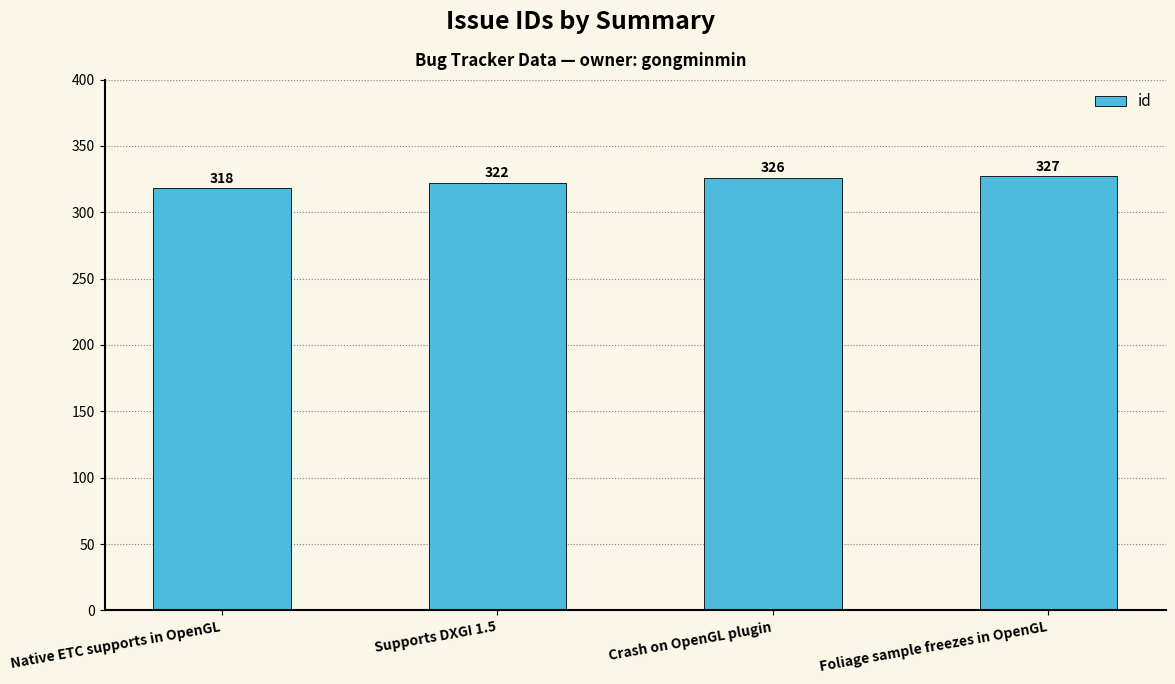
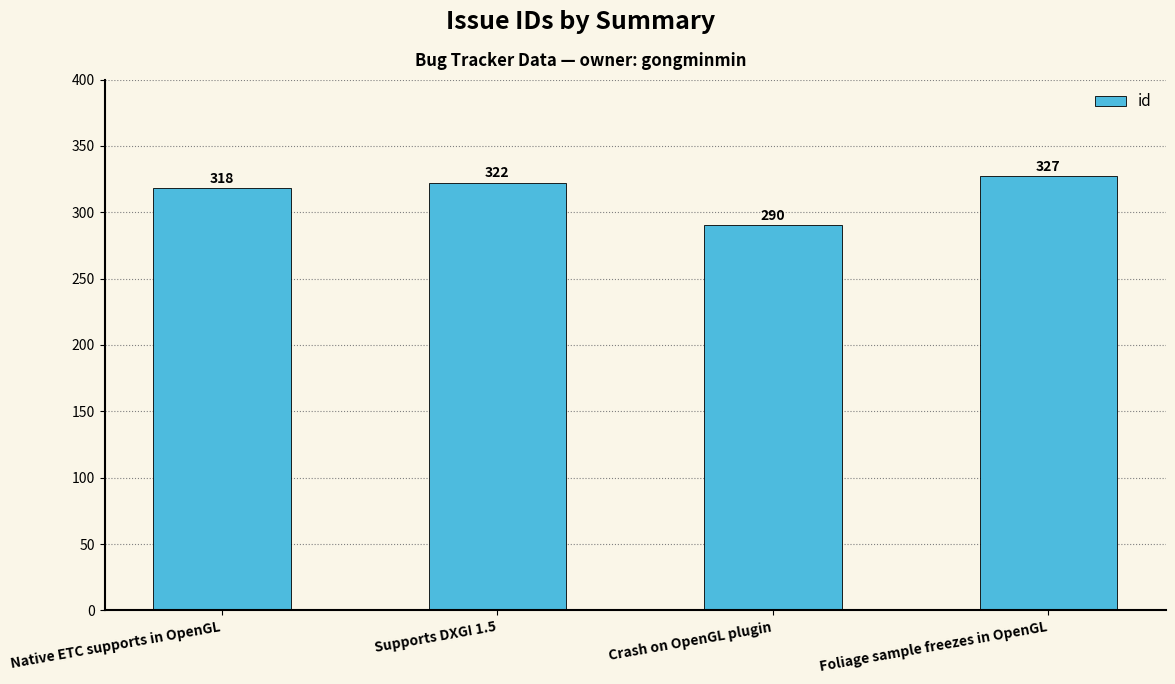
  {
    "Native ETC supports in OpenGL": 318,
    "Supports DXGI 1.5": 322,
-   "Crash on OpenGL plugin": 326,
+   "Crash on OpenGL plugin": 290,
    "Foliage sample freezes in OpenGL": 327
  }
